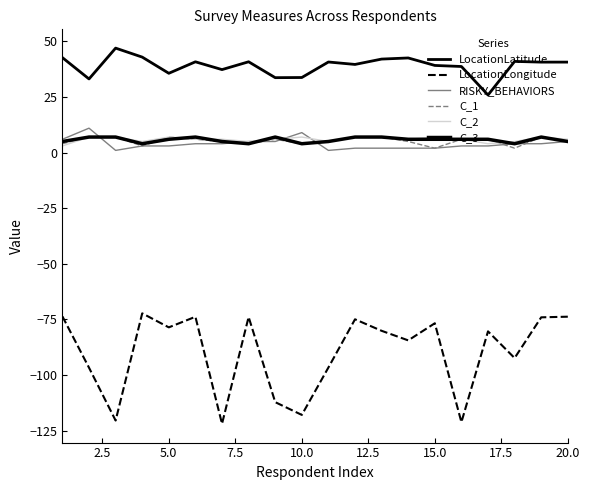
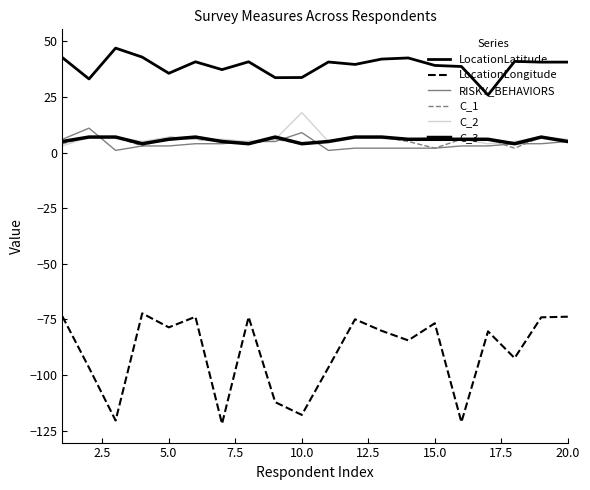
  {
    "C_2": {
-     "10.0": 7
+     "10.0": 18
    }
  }
